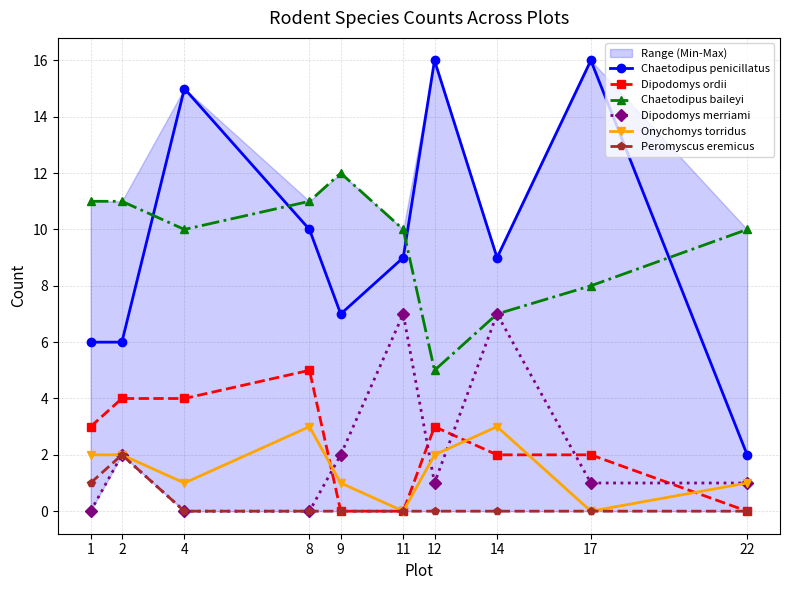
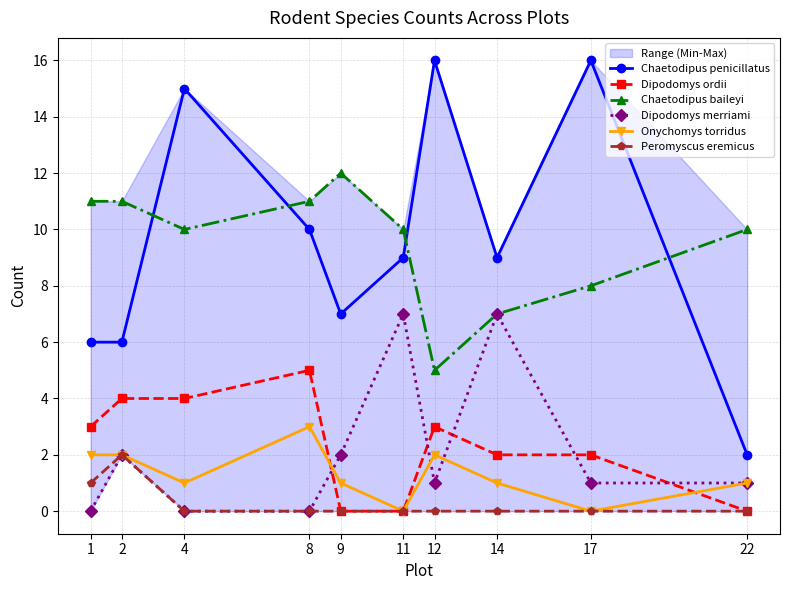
  {
    "Dipodomys ordii": {
      "1": 3,
      "2": 4,
      "4": 4,
      "8": 5,
      "12": 3,
      "14": 2,
      "17": 2
    },
    "Chaetodipus baileyi": {
      "4": 10,
      "12": 5,
      "17": 8
    },
    "Dipodomys merriami": {
      "1": 0,
      "9": 2,
      "11": 7,
      "12": 1,
      "17": 1
    },
    "Onychomys torridus": {
      "1": 2,
      "4": 1,
      "8": 3,
      "9": 1,
      "12": 2,
-     "14": 3
+     "14": 1
    },
    "Peromyscus eremicus": {
      "1": 1,
      "12": 0,
      "14": 0
    }
  }
